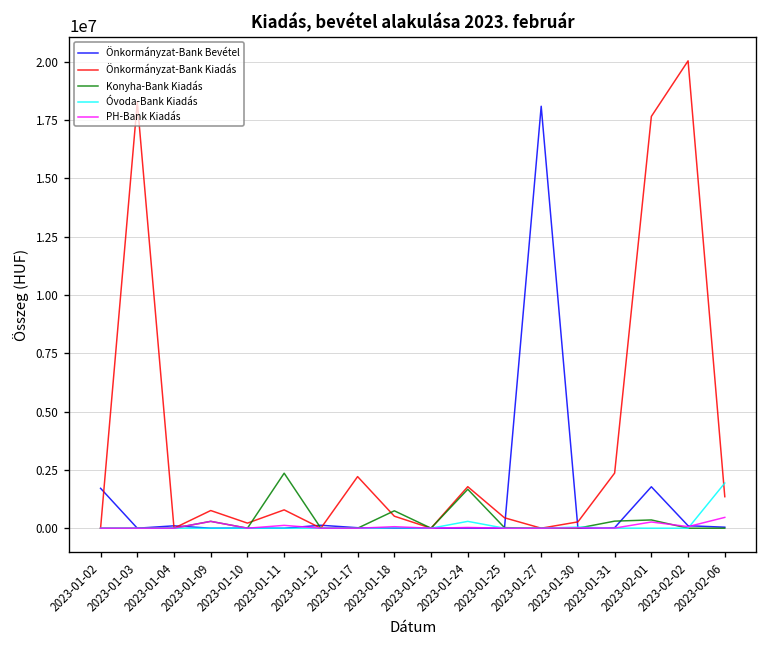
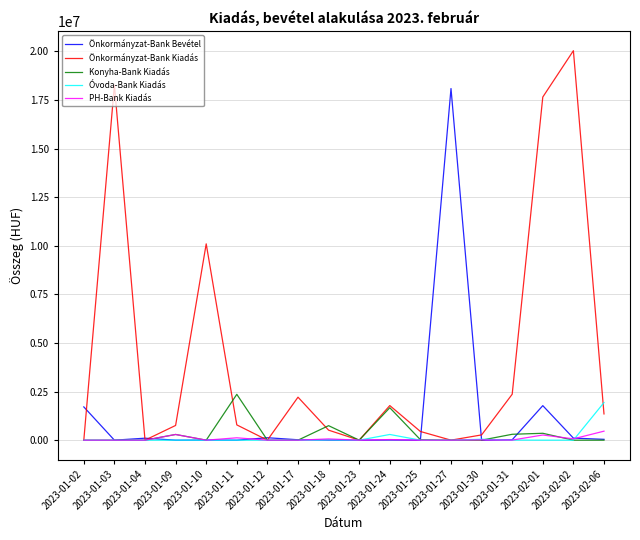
  {
    "Önkormányzat-Bank Bevétel": {
      "2023-01-02": 1700000,
      "2023-01-27": 18100000,
      "2023-02-01": 1800000
    },
    "Önkormányzat-Bank Kiadás": {
      "2023-01-09": 800000,
-     "2023-01-10": 200000,
+     "2023-01-10": 10100000,
      "2023-01-11": 800000,
      "2023-01-17": 2200000,
      "2023-01-18": 500000,
      "2023-01-25": 400000,
      "2023-01-30": 300000,
      "2023-01-31": 2400000,
      "2023-02-01": 17700000,
      "2023-02-02": 20000000,
      "2023-02-06": 1400000
    },
    "Konyha-Bank Kiadás": {
      "2023-01-11": 2400000,
      "2023-01-18": 700000,
      "2023-01-31": 300000
    },
    "Óvoda-Bank Kiadás": {
      "2023-01-24": 300000,
      "2023-02-01": 0,
      "2023-02-06": 1900000
    },
    "PH-Bank Kiadás": {
      "2023-02-06": 500000
    }
  }
